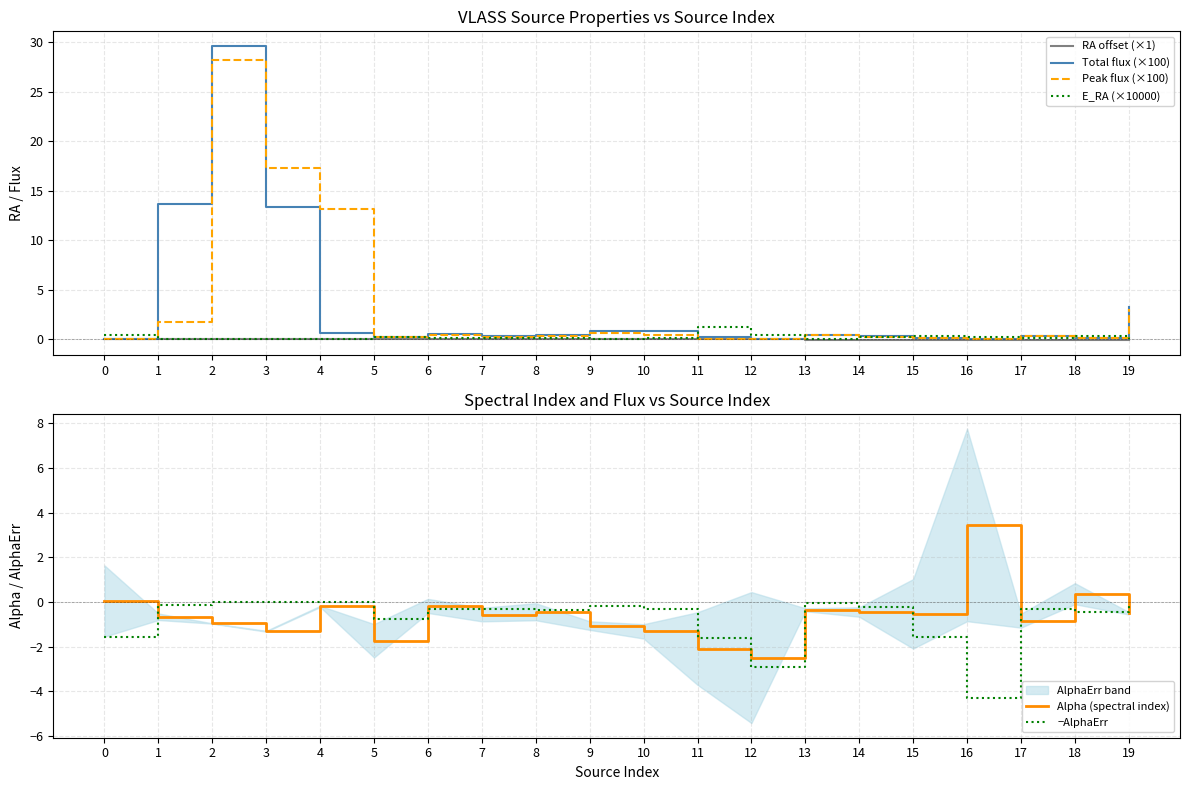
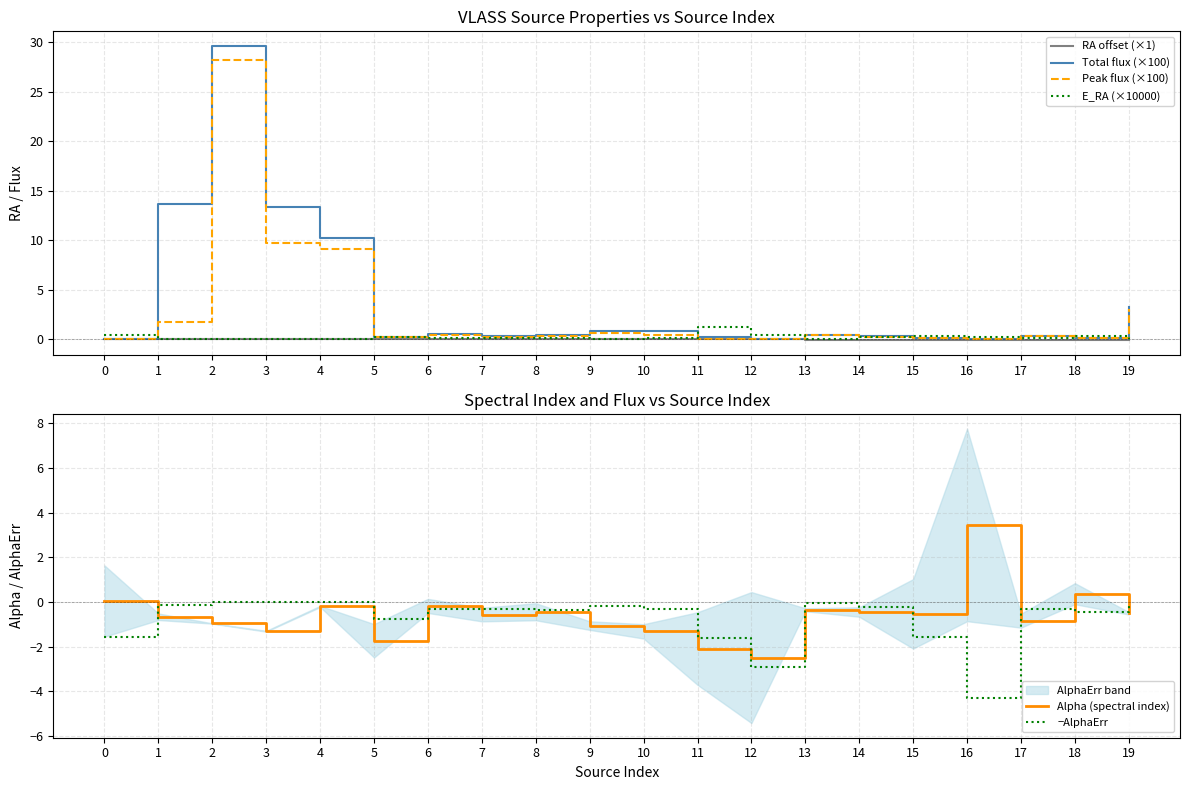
  {
    "VLASS Source Properties vs Source Index": {
      "Total flux (×100)": {
        "1": 14,
        "2": 30,
        "3": 13,
-       "4": 1,
+       "4": 10,
        "10": 1
      },
      "Peak flux (×100)": {
        "1": 2,
        "2": 28,
-       "3": 17,
-       "4": 13,
+       "3": 10,
+       "4": 9,
        "10": 0
      },
      "E_RA (×10000)": {
        "0": 0,
        "11": 1,
        "12": 0
      }
    },
    "Spectral Index and Flux vs Source Index": {
      "Alpha (spectral index)": {
        "0": 0.0,
        "1": -0.7,
        "5": -1.7,
        "6": -0.2,
        "7": -0.6,
        "9": -1.1,
        "10": -1.3,
        "11": -2.1,
        "12": -2.5,
        "14": -0.5,
        "15": -0.5,
        "16": 3.4,
        "17": -0.8,
        "18": 0.4
      },
      "−AlphaErr": {
        "0": -1.6,
        "1": -0.1,
        "2": 0.0,
        "3": 0.0,
        "4": 0.0,
        "5": -0.7,
        "6": -0.3,
        "9": -0.2,
        "10": -0.3,
        "11": -1.6,
        "12": -2.9,
        "13": -0.1,
        "15": -1.6,
        "16": -4.3,
        "17": -0.3,
        "18": -0.5,
        "19": -0.1
      }
    }
  }
